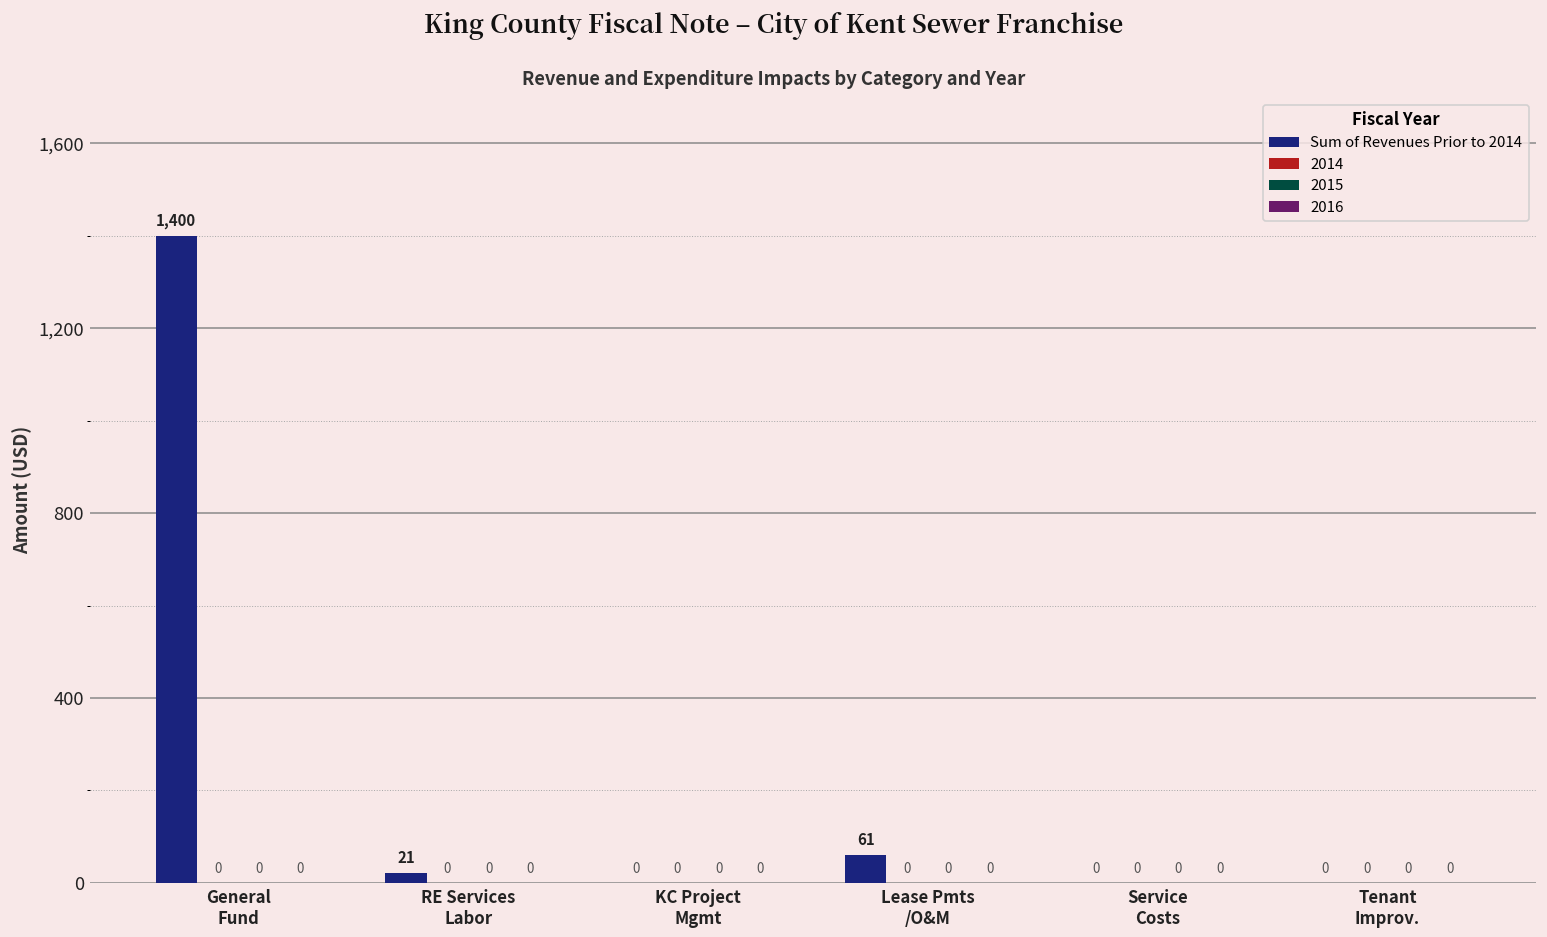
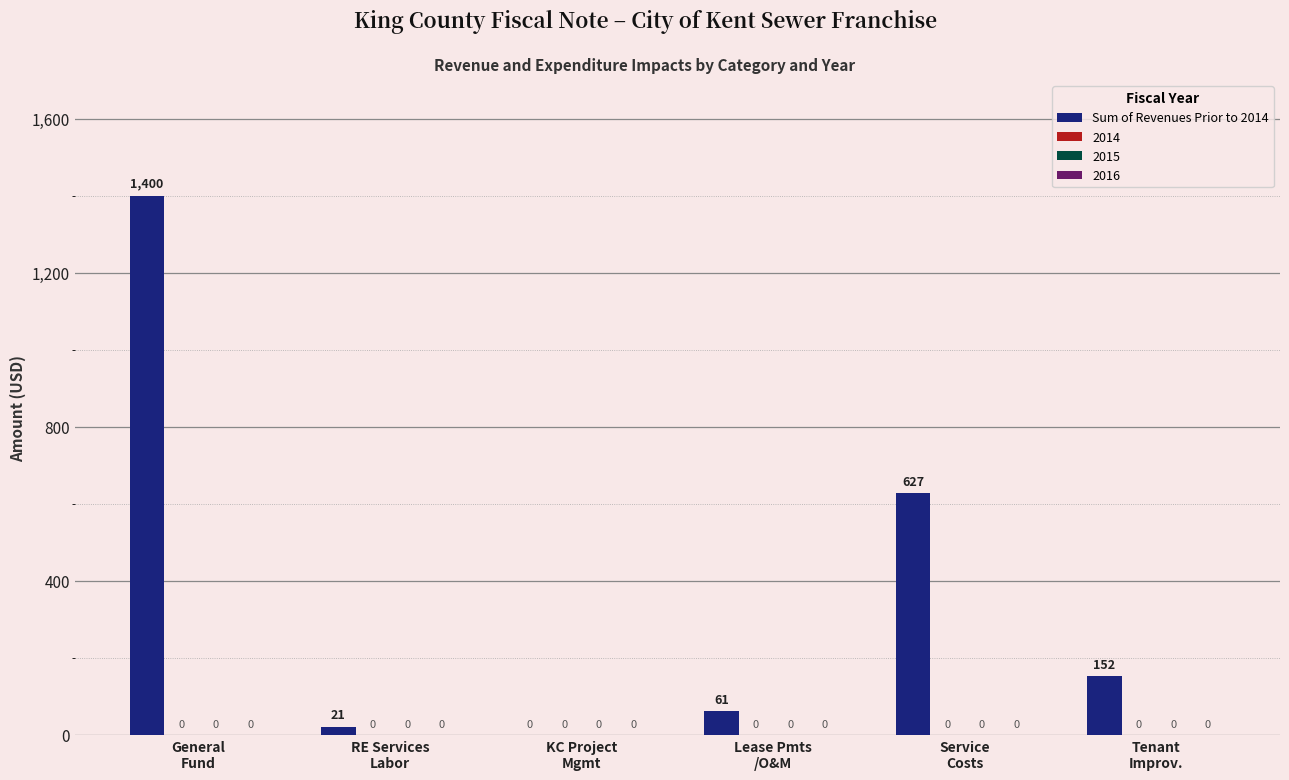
  {
    "Sum of Revenues Prior to 2014": {
      "General Fund": "1,400",
      "RE Services Labor": "21",
      "KC Project Mgmt": "0",
      "Lease Pmts /O&M": "61",
-     "Service Costs": "0",
-     "Tenant Improv.": "0"
+     "Service Costs": "627",
+     "Tenant Improv.": "152"
    },
    "2014": {
      "General Fund": "0",
      "RE Services Labor": "0",
      "KC Project Mgmt": "0",
      "Lease Pmts /O&M": "0",
      "Service Costs": "0",
      "Tenant Improv.": "0"
    },
    "2015": {
      "General Fund": "0",
      "RE Services Labor": "0",
      "KC Project Mgmt": "0",
      "Lease Pmts /O&M": "0",
      "Service Costs": "0",
      "Tenant Improv.": "0"
    },
    "2016": {
      "General Fund": "0",
      "RE Services Labor": "0",
      "KC Project Mgmt": "0",
      "Lease Pmts /O&M": "0",
      "Service Costs": "0",
      "Tenant Improv.": "0"
    }
  }
